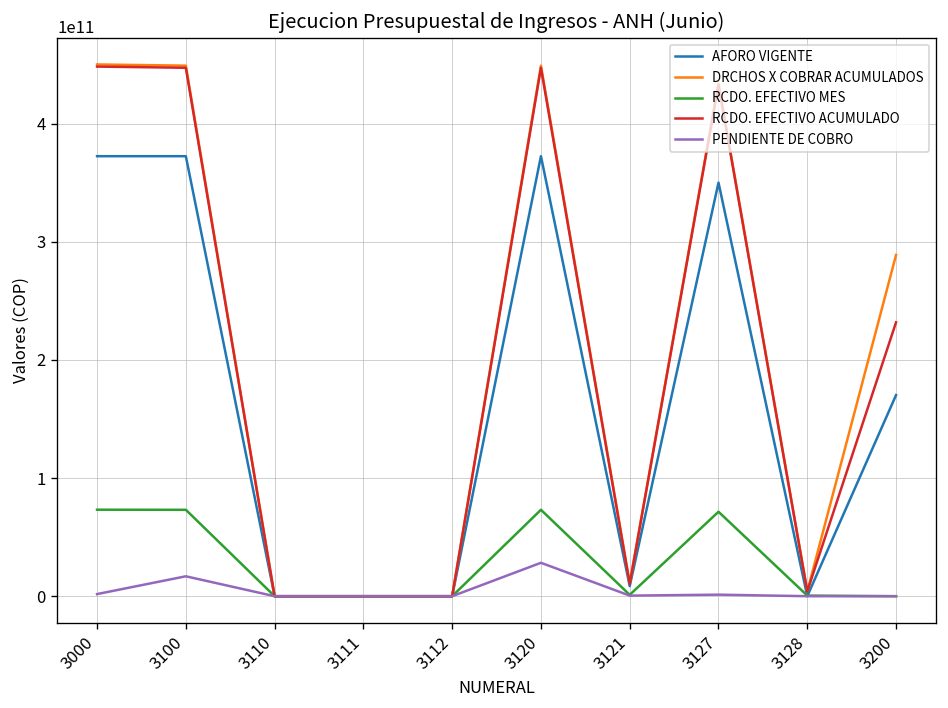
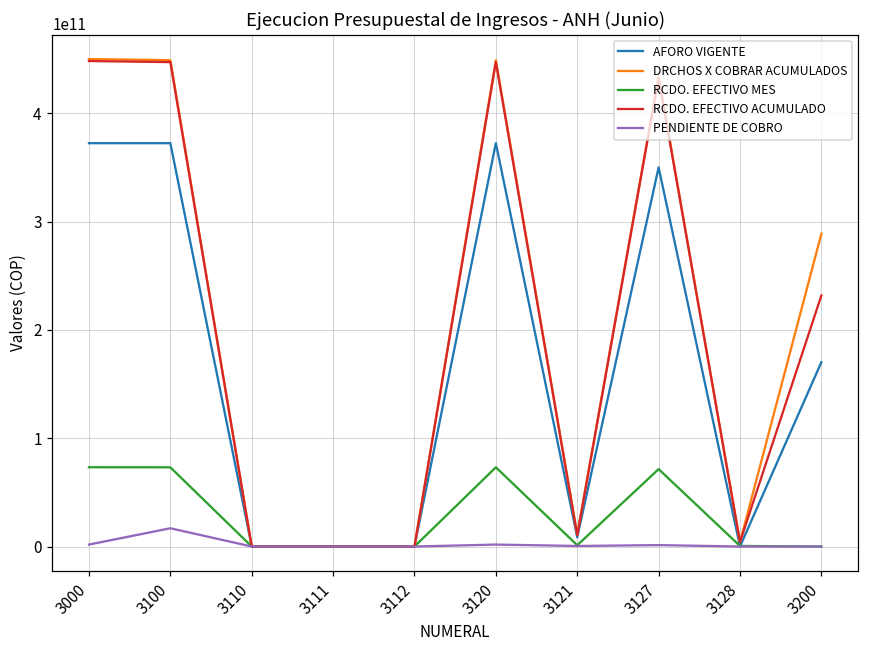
  {
    "AFORO VIGENTE": {
      "3000": 370000000000,
      "3100": 370000000000,
      "3120": 370000000000,
      "3127": 350000000000,
      "3200": 170000000000
    },
    "DRCHOS X COBRAR ACUMULADOS": {
      "3200": 290000000000
    },
    "RCDO. EFECTIVO MES": {
      "3000": 70000000000,
      "3100": 70000000000,
      "3120": 70000000000,
      "3127": 70000000000
    },
    "RCDO. EFECTIVO ACUMULADO": {
      "3200": 230000000000
    },
    "PENDIENTE DE COBRO": {
      "3000": 0,
      "3100": 20000000000,
-     "3120": 30000000000,
+     "3120": 0,
      "3127": 0
    }
  }
